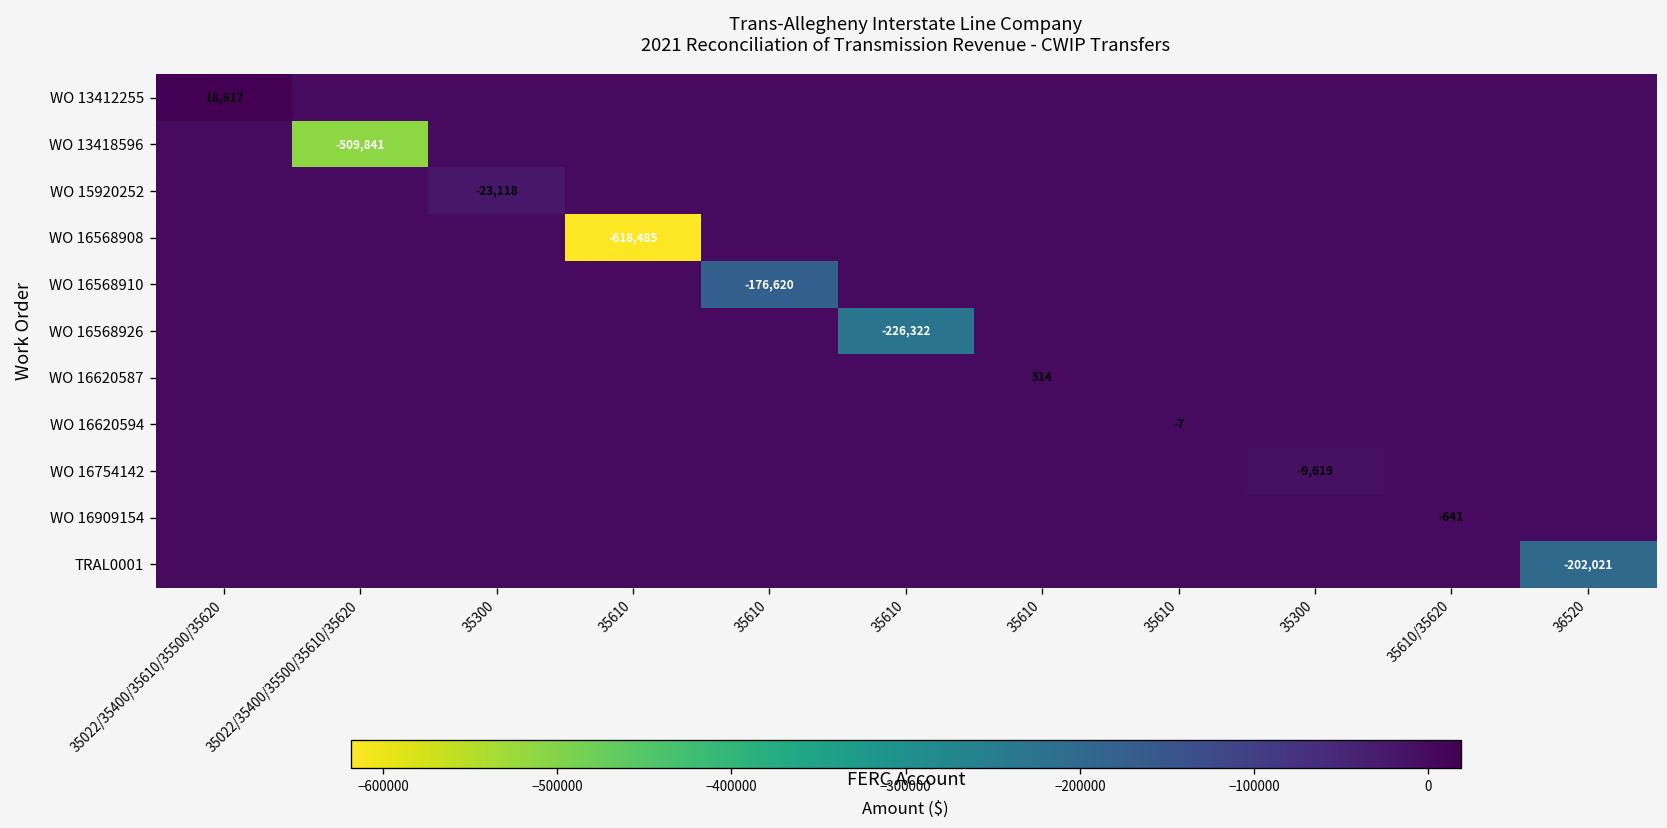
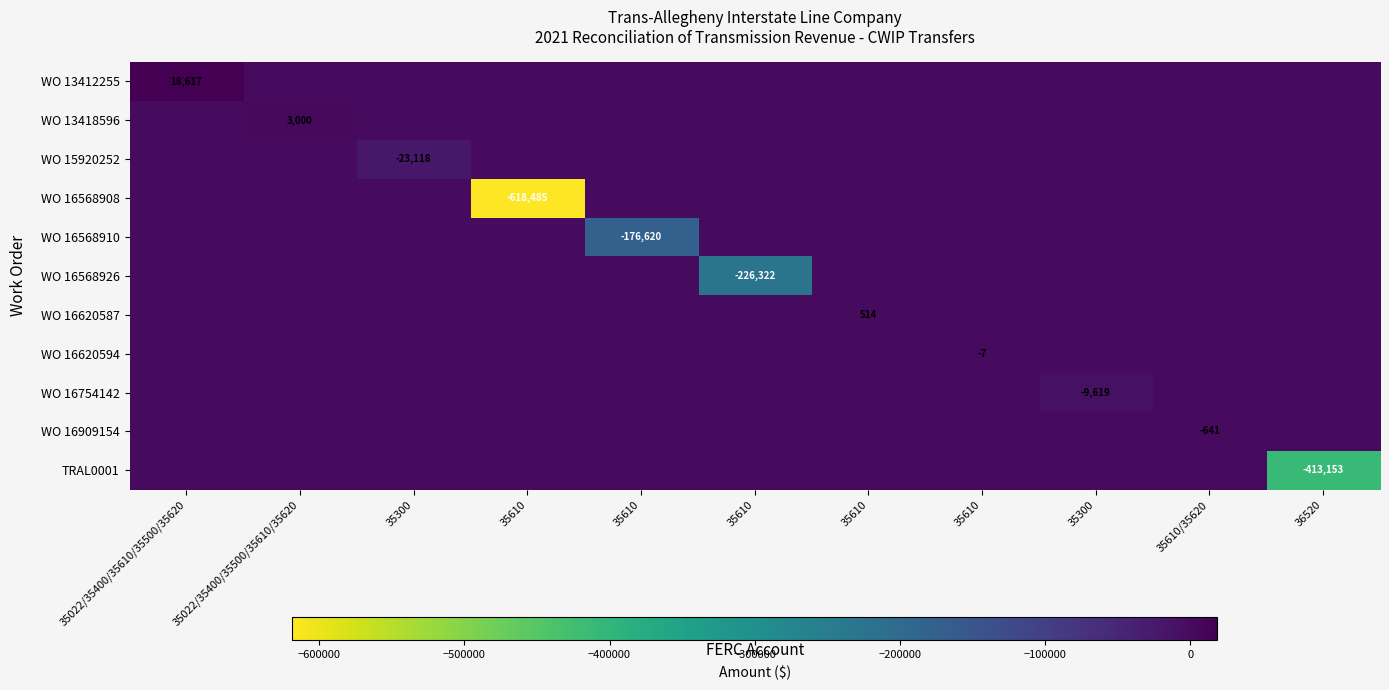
  {
    "WO 13412255": {
      "35022/35400/35610/35500/35620": "18,617"
    },
    "WO 13418596": {
-     "35022/35400/35500/35610/35620": "-509,841"
+     "35022/35400/35500/35610/35620": "3,000"
    },
    "WO 16909154": {
      "35610/35620": "-641"
    },
    "TRAL0001": {
-     "36520": "-202,021"
+     "36520": "-413,153"
    }
  }
